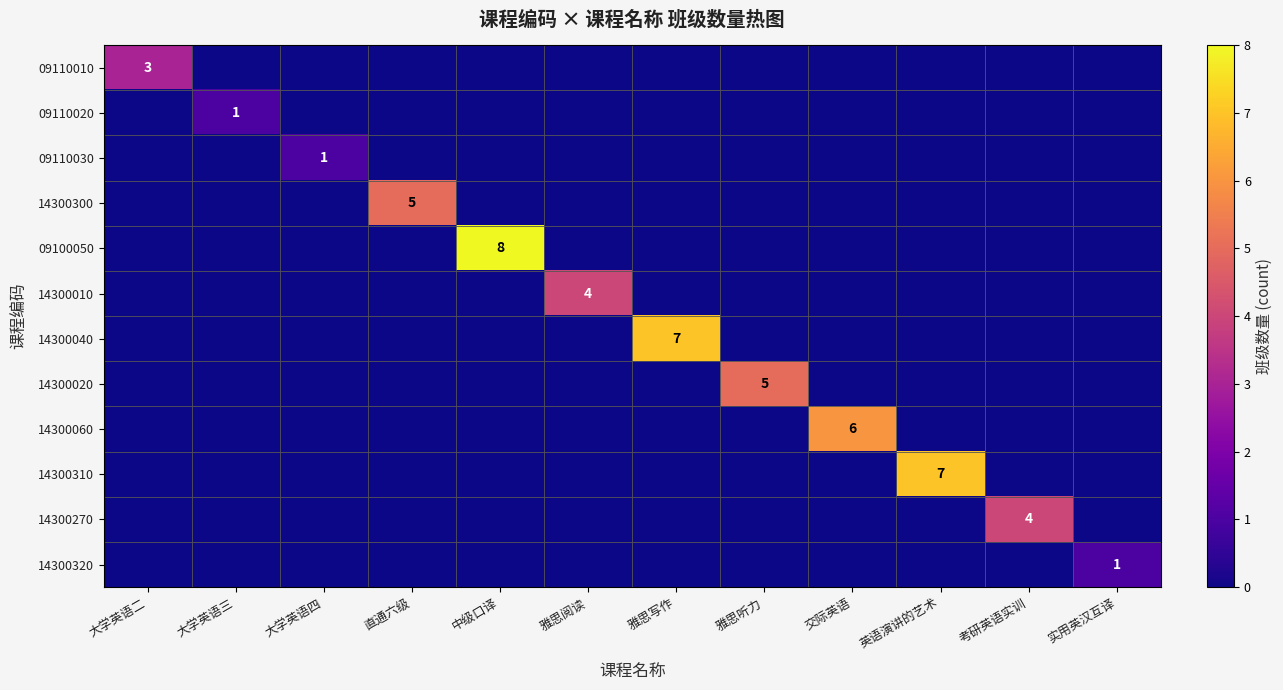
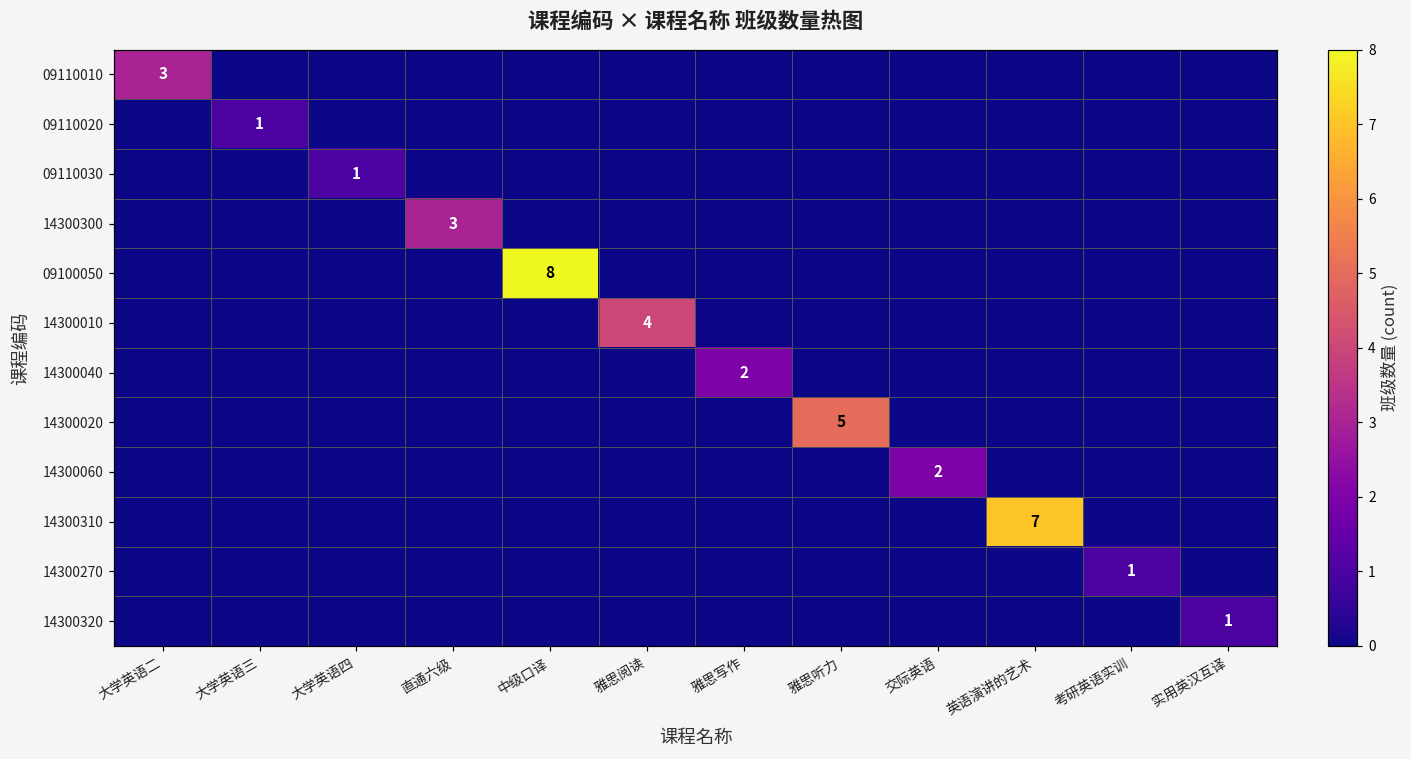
  {
    "09110010": {
      "大学英语二": 3
    },
    "09110020": {
      "大学英语三": 1
    },
    "09110030": {
      "大学英语四": 1
    },
    "14300300": {
-     "直通六级": 5
+     "直通六级": 3
    },
    "09100050": {
      "中级口译": 8
    },
    "14300010": {
      "雅思阅读": 4
    },
    "14300040": {
-     "雅思写作": 7
+     "雅思写作": 2
    },
    "14300020": {
      "雅思听力": 5
    },
    "14300060": {
-     "交际英语": 6
+     "交际英语": 2
    },
    "14300310": {
      "英语演讲的艺术": 7
    },
    "14300270": {
-     "考研英语实训": 4
+     "考研英语实训": 1
    },
    "14300320": {
      "实用英汉互译": 1
    }
  }
